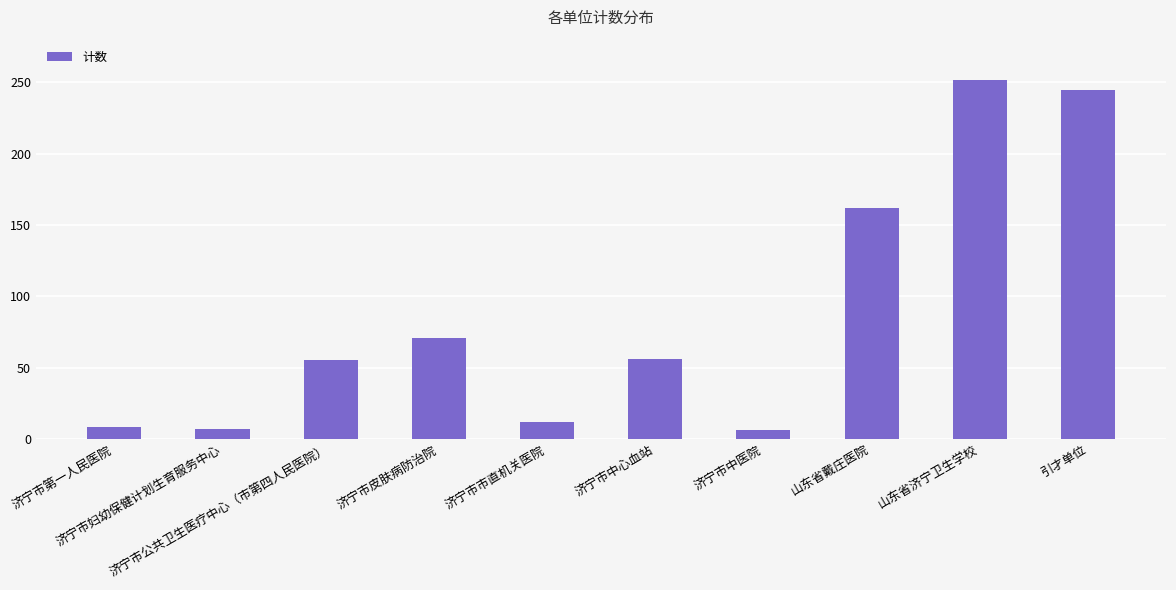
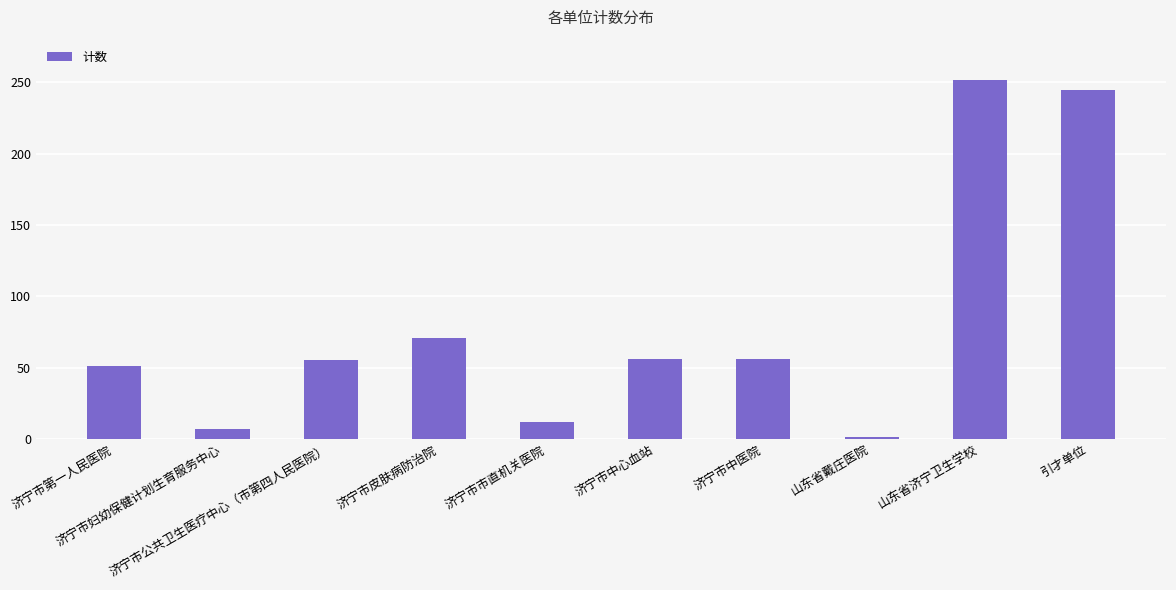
  {
-   "济宁市第一人民医院": 8,
+   "济宁市第一人民医院": 51,
    "济宁市妇幼保健计划生育服务中心": 7,
    "济宁市公共卫生医疗中心（市第四人民医院）": 55,
    "济宁市皮肤病防治院": 71,
    "济宁市市直机关医院": 12,
    "济宁市中心血站": 56,
-   "济宁市中医院": 6,
-   "山东省戴庄医院": 162,
+   "济宁市中医院": 56,
+   "山东省戴庄医院": 1,
    "山东省济宁卫生学校": 252,
    "引才单位": 245
  }
